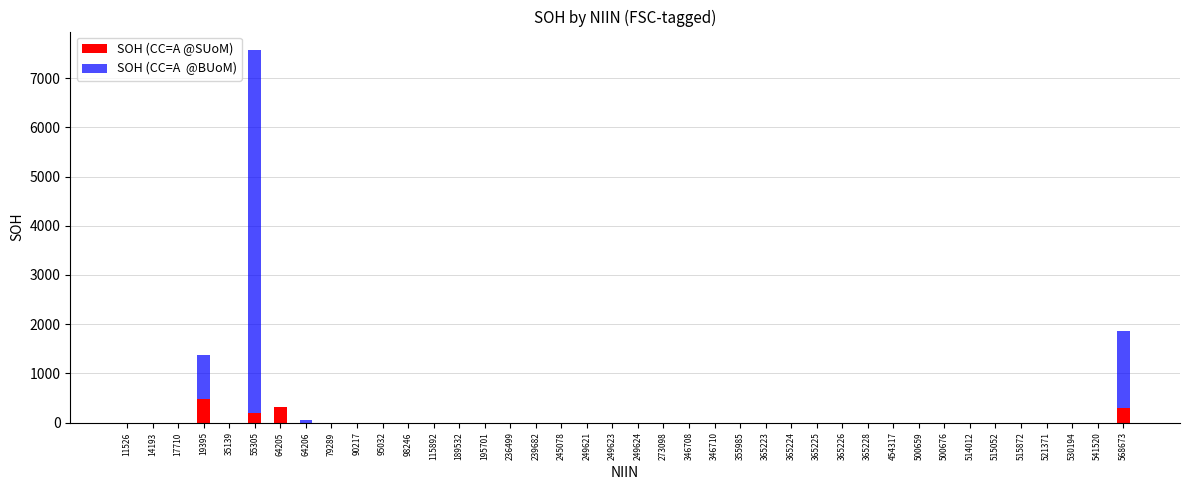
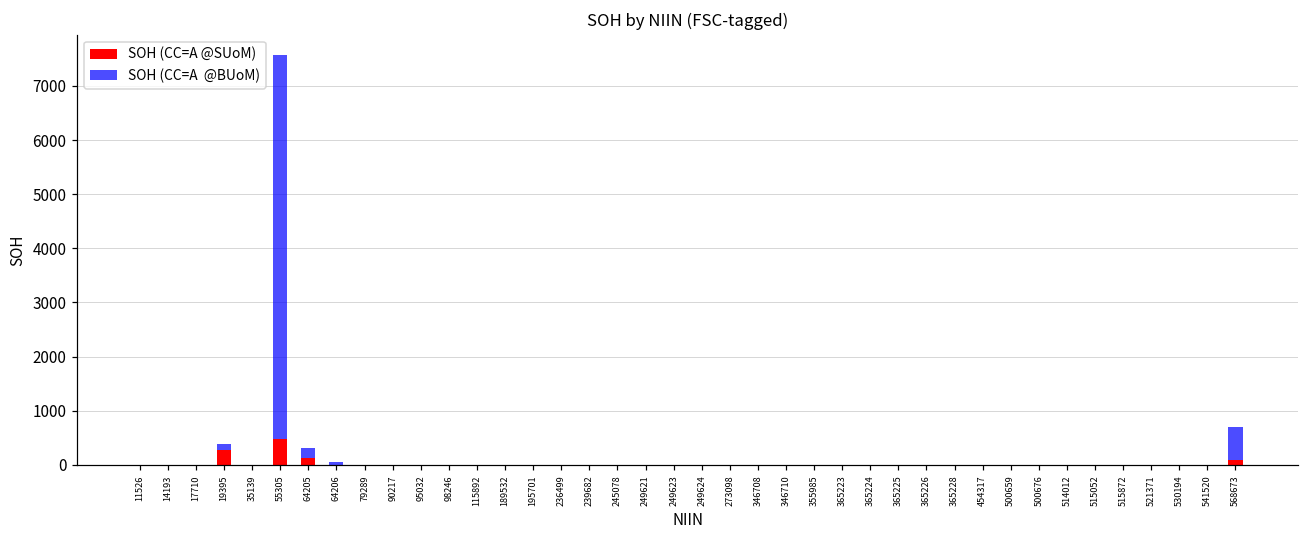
  {
    "SOH (CC=A @SUoM)": {
      "11526": 0,
      "14193": 0,
      "17710": 0,
-     "19395": 500,
+     "19395": 300,
      "35139": 0,
-     "55305": 200,
-     "64205": 300,
+     "55305": 500,
+     "64205": 100,
      "79289": 0,
      "90217": 0,
      "95032": 0,
      "98246": 0,
      "115892": 0,
      "189532": 0,
      "195701": 0,
      "236499": 0,
      "239682": 0,
      "245078": 0,
      "249621": 0,
      "249623": 0,
      "249624": 0,
      "273098": 0,
      "346708": 0,
      "346710": 0,
      "355985": 0,
      "365223": 0,
      "365224": 0,
      "365225": 0,
      "365226": 0,
      "365228": 0,
      "454317": 0,
      "500659": 0,
      "500676": 0,
      "514012": 0,
      "515052": 0,
      "515872": 0,
      "521371": 0,
      "530194": 0,
      "541520": 0,
-     "568673": 300
+     "568673": 100
    },
    "SOH (CC=A @BUoM)": {
      "11526": 0,
      "14193": 0,
      "17710": 0,
-     "19395": 1400,
+     "19395": 400,
      "35139": 0,
      "55305": 7600,
-     "64205": 100,
+     "64205": 300,
      "64206": 100,
      "79289": 0,
      "90217": 0,
      "95032": 0,
      "98246": 0,
      "115892": 0,
      "189532": 0,
      "195701": 0,
      "236499": 0,
      "239682": 0,
      "245078": 0,
      "249621": 0,
      "249623": 0,
      "249624": 0,
      "273098": 0,
      "346708": 0,
      "346710": 0,
      "355985": 0,
      "365223": 0,
      "365224": 0,
      "365225": 0,
      "365226": 0,
      "365228": 0,
      "454317": 0,
      "500659": 0,
      "500676": 0,
      "514012": 0,
      "515052": 0,
      "515872": 0,
      "521371": 0,
      "530194": 0,
      "541520": 0,
-     "568673": 1900
+     "568673": 700
    }
  }
